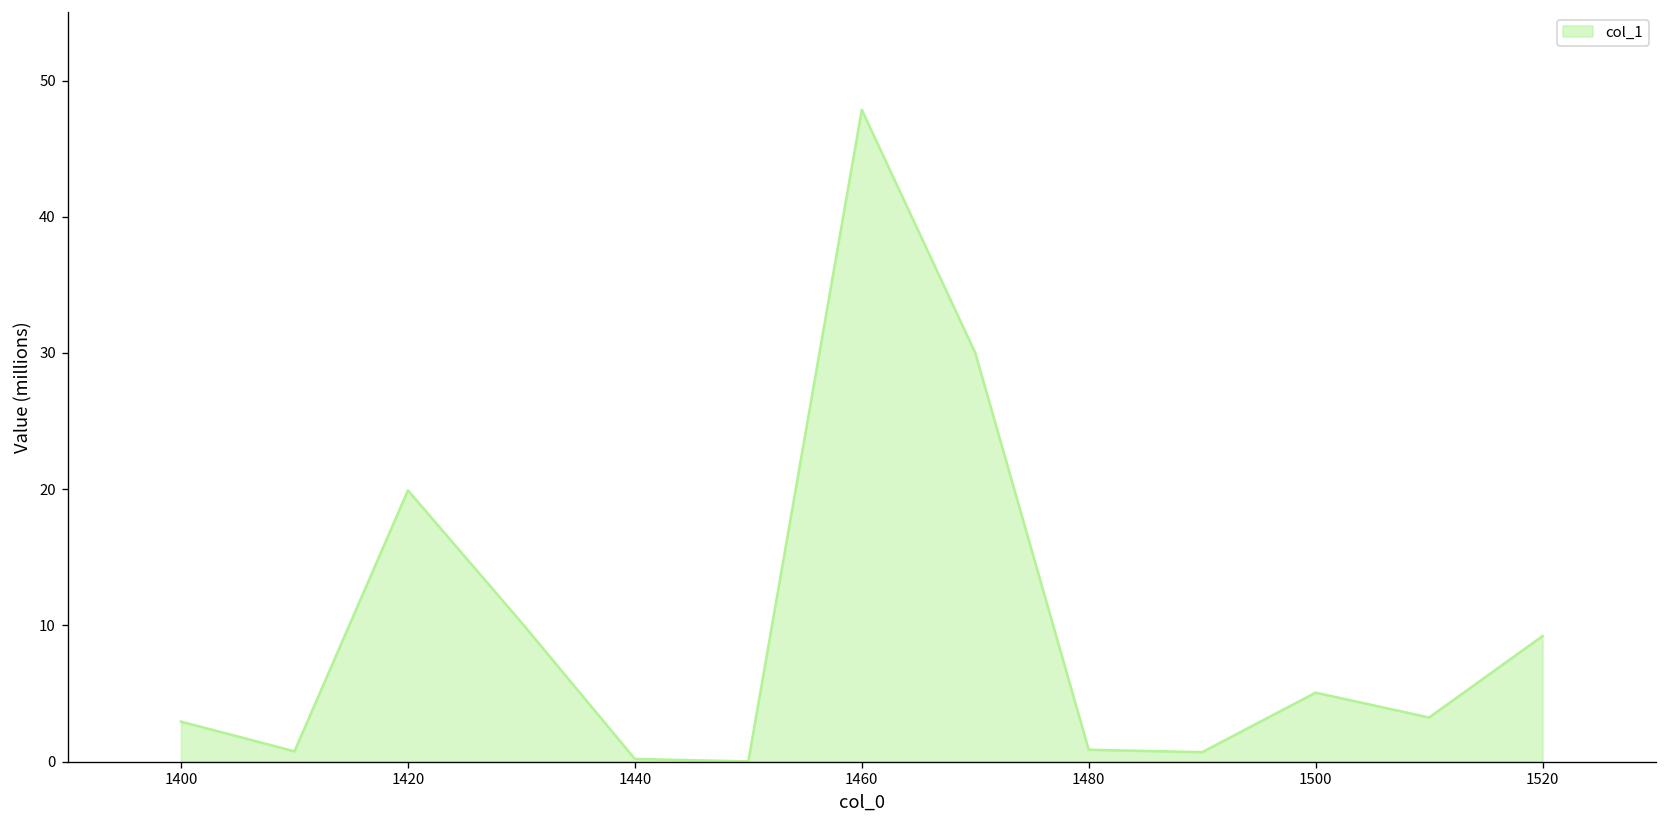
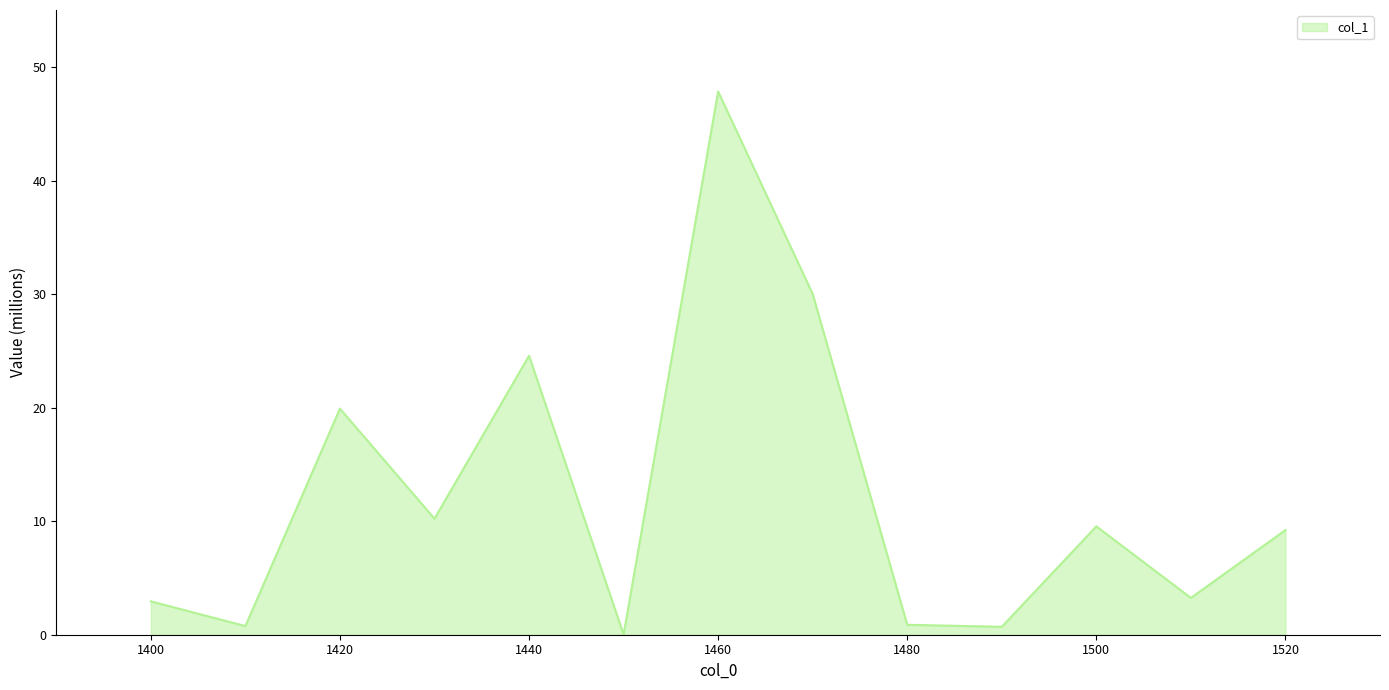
  {
    "1400": 2.9,
    "1420": 19.9,
-   "1440": 0.2,
+   "1440": 24.6,
    "1460": 47.9,
    "1480": 0.9,
-   "1500": 5.1,
+   "1500": 9.5,
    "1520": 9.2
  }
